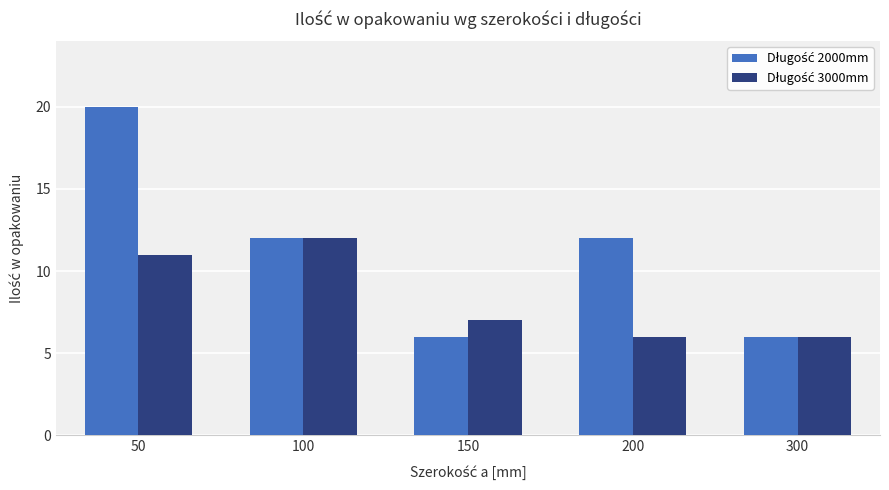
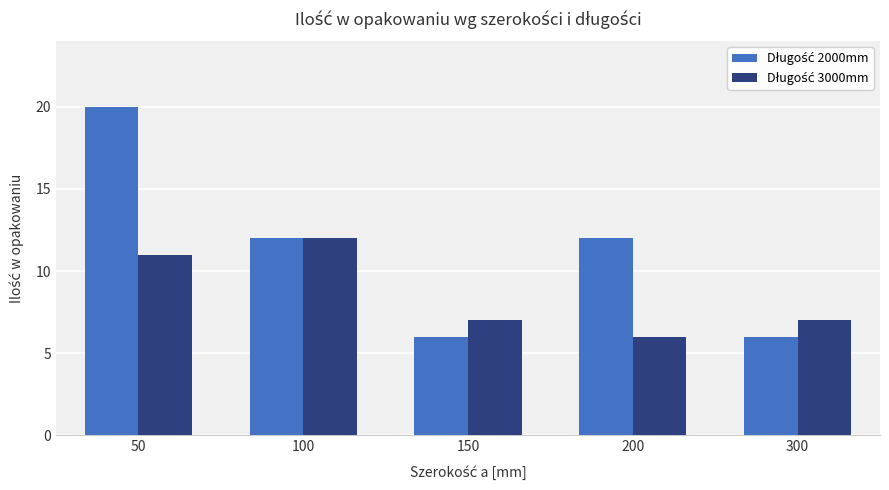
  {
    "Długość 2000mm": {
      "50": 20,
      "100": 12,
      "150": 6,
      "200": 12,
      "300": 6
    },
    "Długość 3000mm": {
      "50": 11,
      "100": 12,
      "150": 7,
      "200": 6,
-     "300": 6
+     "300": 7
    }
  }
